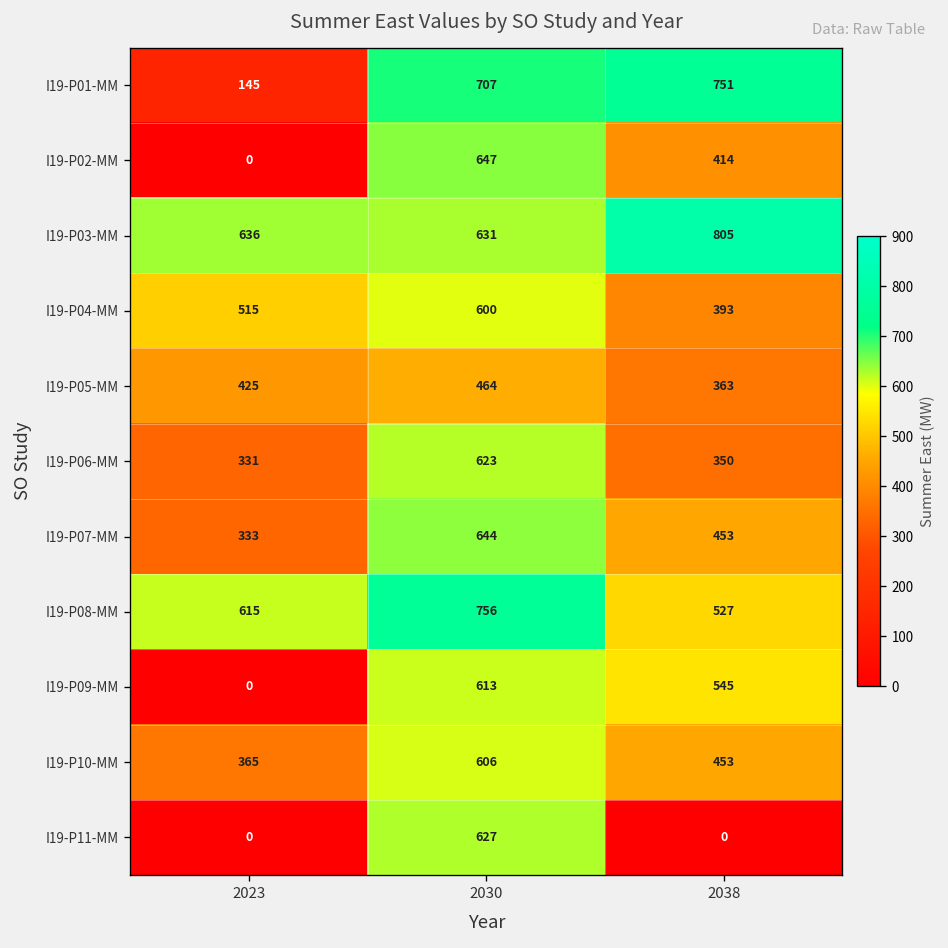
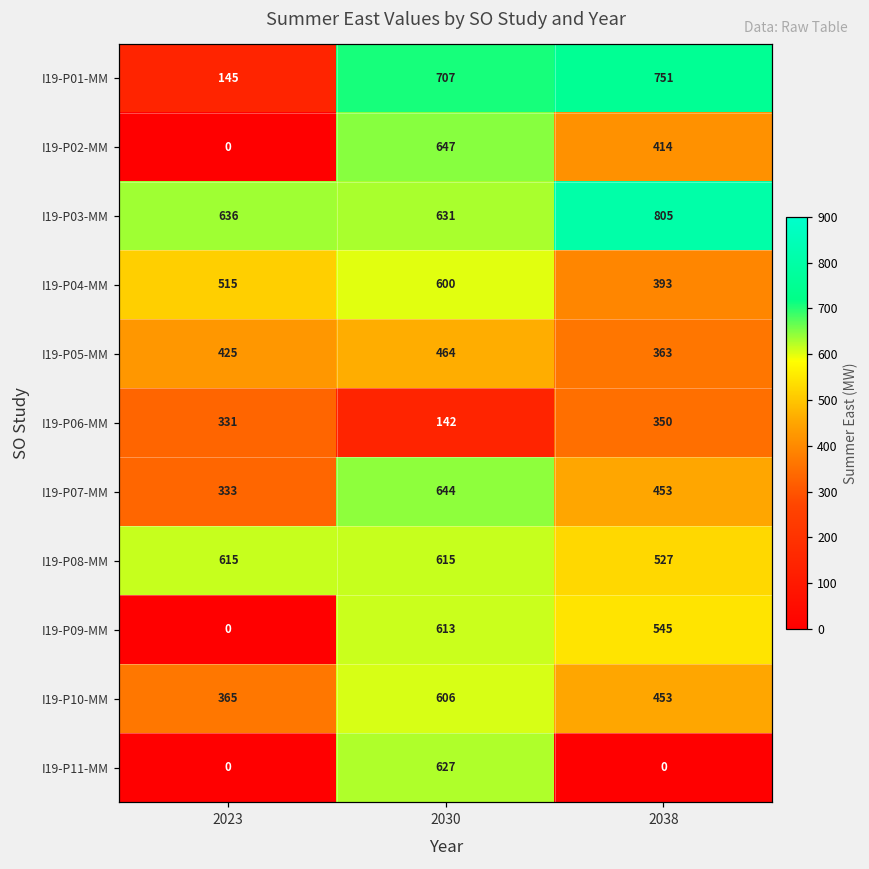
  {
    "I19-P01-MM": {
      "2023": 145,
      "2030": 707,
      "2038": 751
    },
    "I19-P02-MM": {
      "2023": 0,
      "2030": 647,
      "2038": 414
    },
    "I19-P03-MM": {
      "2023": 636,
      "2030": 631,
      "2038": 805
    },
    "I19-P04-MM": {
      "2023": 515,
      "2030": 600,
      "2038": 393
    },
    "I19-P05-MM": {
      "2023": 425,
      "2030": 464,
      "2038": 363
    },
    "I19-P06-MM": {
      "2023": 331,
-     "2030": 623,
+     "2030": 142,
      "2038": 350
    },
    "I19-P07-MM": {
      "2023": 333,
      "2030": 644,
      "2038": 453
    },
    "I19-P08-MM": {
      "2023": 615,
-     "2030": 756,
+     "2030": 615,
      "2038": 527
    },
    "I19-P09-MM": {
      "2023": 0,
      "2030": 613,
      "2038": 545
    },
    "I19-P10-MM": {
      "2023": 365,
      "2030": 606,
      "2038": 453
    },
    "I19-P11-MM": {
      "2023": 0,
      "2030": 627,
      "2038": 0
    }
  }
